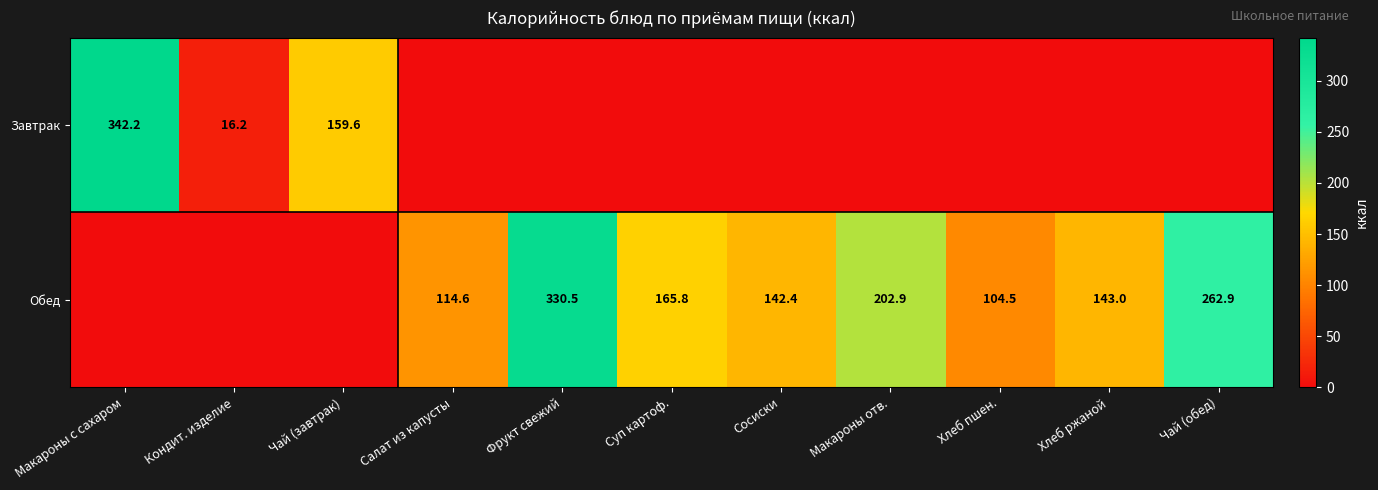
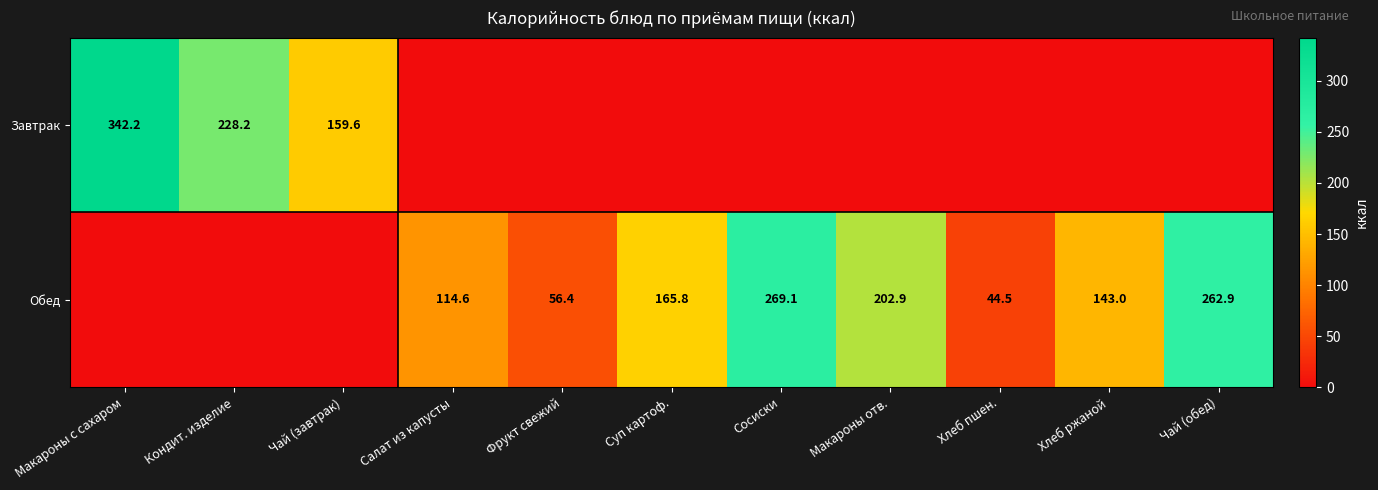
  {
    "Завтрак": {
      "Макароны с сахаром": 342.2,
-     "Кондит. изделие": 16.2,
+     "Кондит. изделие": 228.2,
      "Чай (завтрак)": 159.6
    },
    "Обед": {
      "Салат из капусты": 114.6,
-     "Фрукт свежий": 330.5,
+     "Фрукт свежий": 56.4,
      "Суп картоф.": 165.8,
-     "Сосиски": 142.4,
+     "Сосиски": 269.1,
      "Макароны отв.": 202.9,
-     "Хлеб пшен.": 104.5,
+     "Хлеб пшен.": 44.5,
      "Хлеб ржаной": 143.0,
      "Чай (обед)": 262.9
    }
  }
